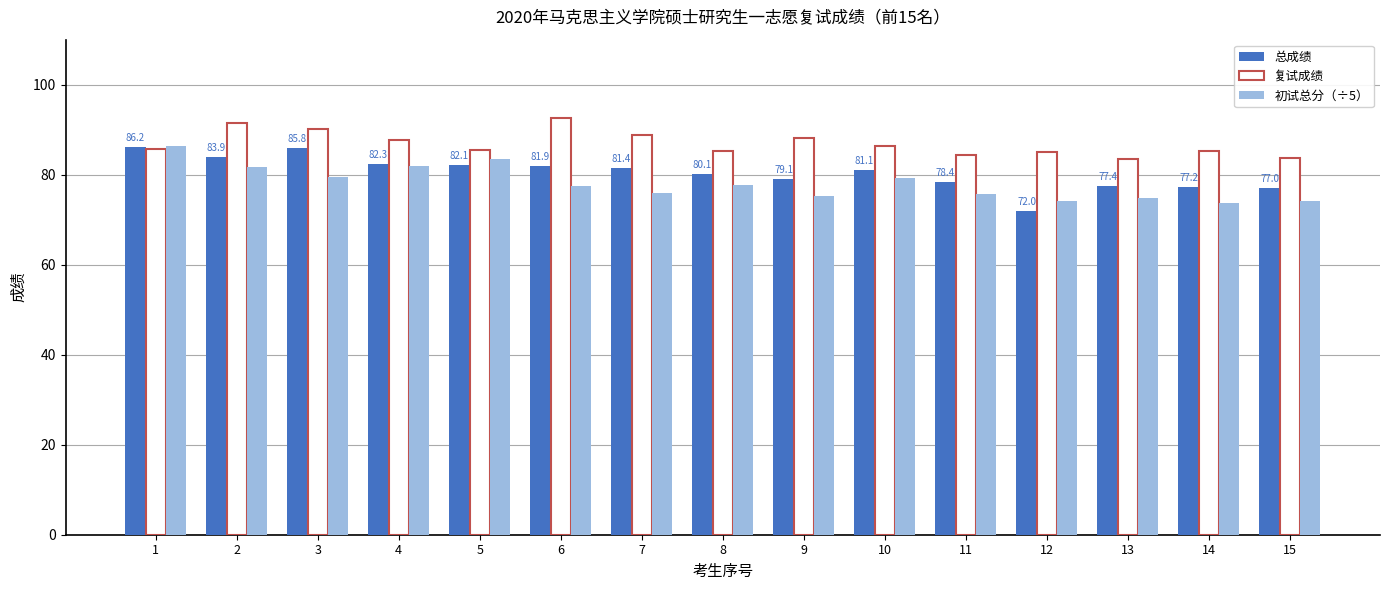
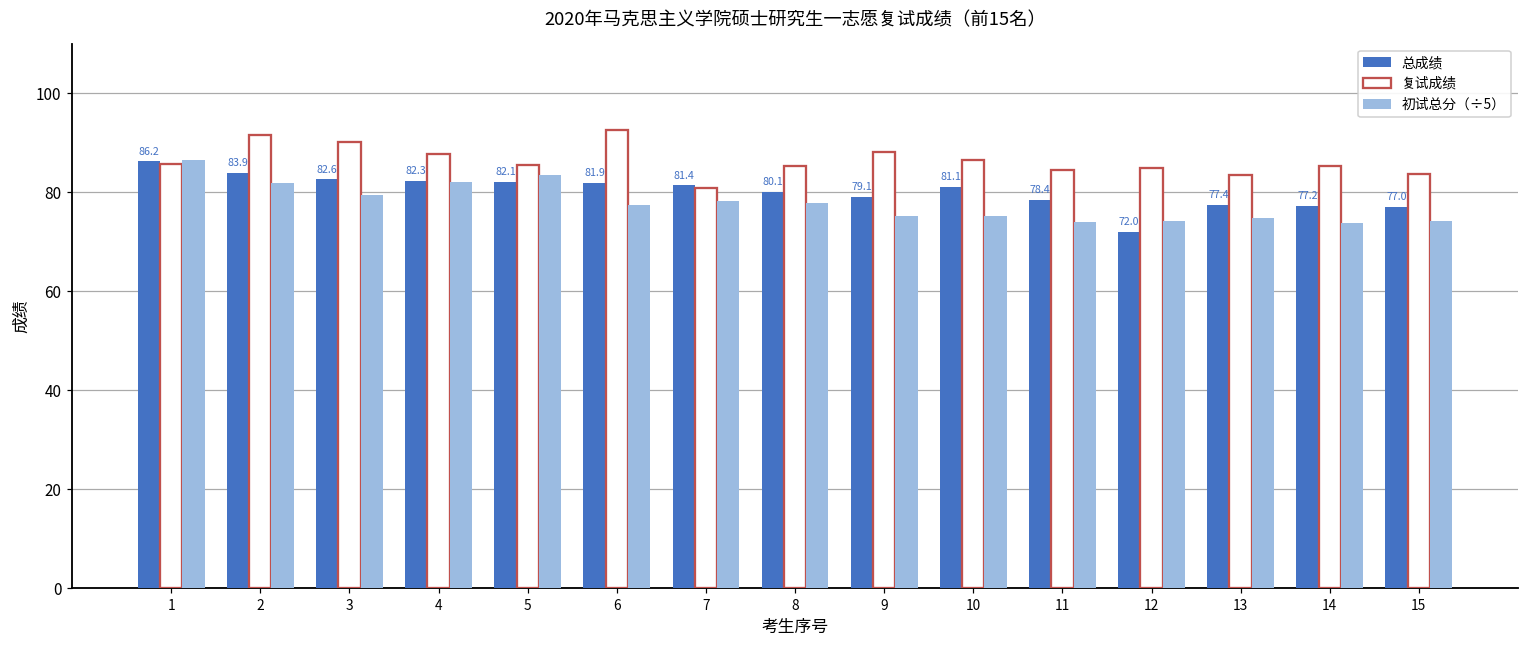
  {
    "总成绩": {
      "1": 86.2,
      "2": 83.9,
-     "3": 85.8,
+     "3": 82.6,
      "4": 82.3,
      "5": 82.1,
      "6": 81.9,
      "7": 81.4,
      "8": 80.1,
      "9": 79.1,
      "10": 81.1,
      "11": 78.4,
      "12": 72.0,
      "13": 77.4,
      "14": 77.2,
      "15": 77.0
    },
    "复试成绩": {
      "1": 86,
      "2": 92,
      "3": 90,
      "4": 88,
      "5": 85,
      "6": 93,
-     "7": 89,
+     "7": 81,
      "8": 85,
      "9": 88,
      "10": 86,
      "11": 84,
      "12": 85,
      "13": 83,
      "14": 85,
      "15": 84
    },
    "初试总分（÷5）": {
      "1": 86,
      "2": 82,
      "3": 79,
      "4": 82,
      "5": 83,
      "6": 77,
-     "7": 76,
+     "7": 78,
      "8": 78,
      "9": 75,
-     "10": 79,
-     "11": 76,
+     "10": 75,
+     "11": 74,
      "12": 74,
      "13": 75,
      "14": 74,
      "15": 74
    }
  }
